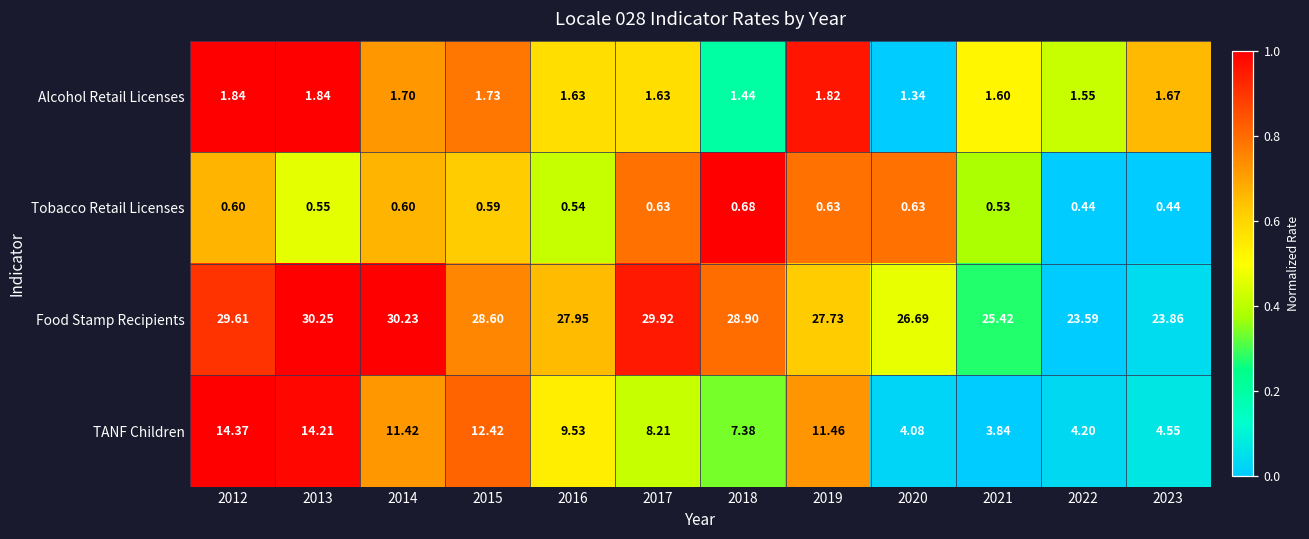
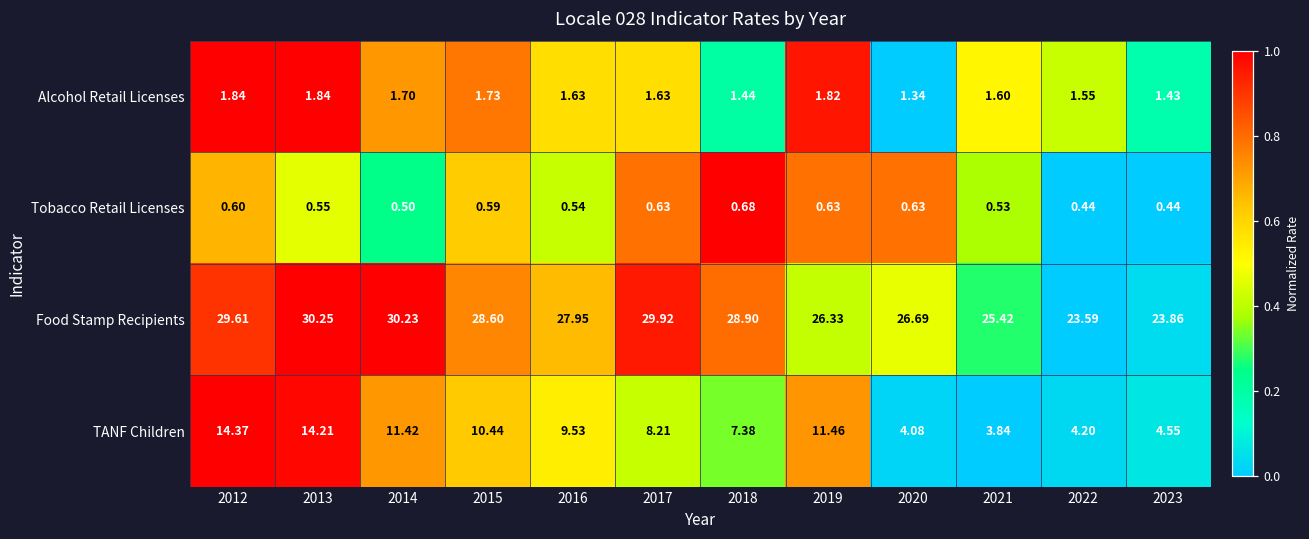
  {
    "Alcohol Retail Licenses": {
      "2012": 1.84,
      "2013": 1.84,
      "2014": 1.70,
      "2015": 1.73,
      "2016": 1.63,
      "2017": 1.63,
      "2018": 1.44,
      "2019": 1.82,
      "2020": 1.34,
      "2021": 1.60,
      "2022": 1.55,
-     "2023": 1.67
+     "2023": 1.43
    },
    "Tobacco Retail Licenses": {
      "2012": 0.60,
      "2013": 0.55,
-     "2014": 0.60,
+     "2014": 0.50,
      "2015": 0.59,
      "2016": 0.54,
      "2017": 0.63,
      "2018": 0.68,
      "2019": 0.63,
      "2020": 0.63,
      "2021": 0.53,
      "2022": 0.44,
      "2023": 0.44
    },
    "Food Stamp Recipients": {
      "2012": 29.61,
      "2013": 30.25,
      "2014": 30.23,
      "2015": 28.60,
      "2016": 27.95,
      "2017": 29.92,
      "2018": 28.90,
-     "2019": 27.73,
+     "2019": 26.33,
      "2020": 26.69,
      "2021": 25.42,
      "2022": 23.59,
      "2023": 23.86
    },
    "TANF Children": {
      "2012": 14.37,
      "2013": 14.21,
      "2014": 11.42,
-     "2015": 12.42,
+     "2015": 10.44,
      "2016": 9.53,
      "2017": 8.21,
      "2018": 7.38,
      "2019": 11.46,
      "2020": 4.08,
      "2021": 3.84,
      "2022": 4.20,
      "2023": 4.55
    }
  }
